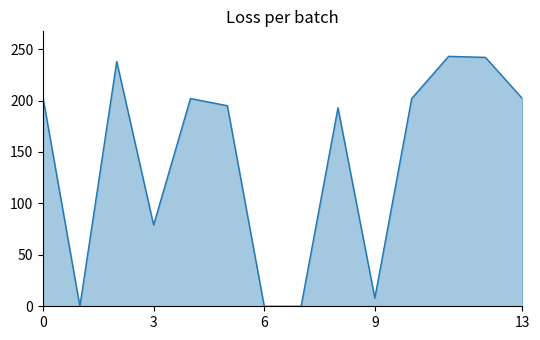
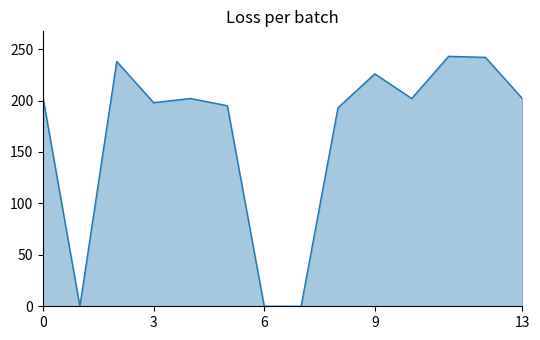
  {
    "0": 203,
-   "3": 79,
+   "3": 198,
    "6": 0,
-   "9": 8,
+   "9": 226,
    "13": 202
  }
